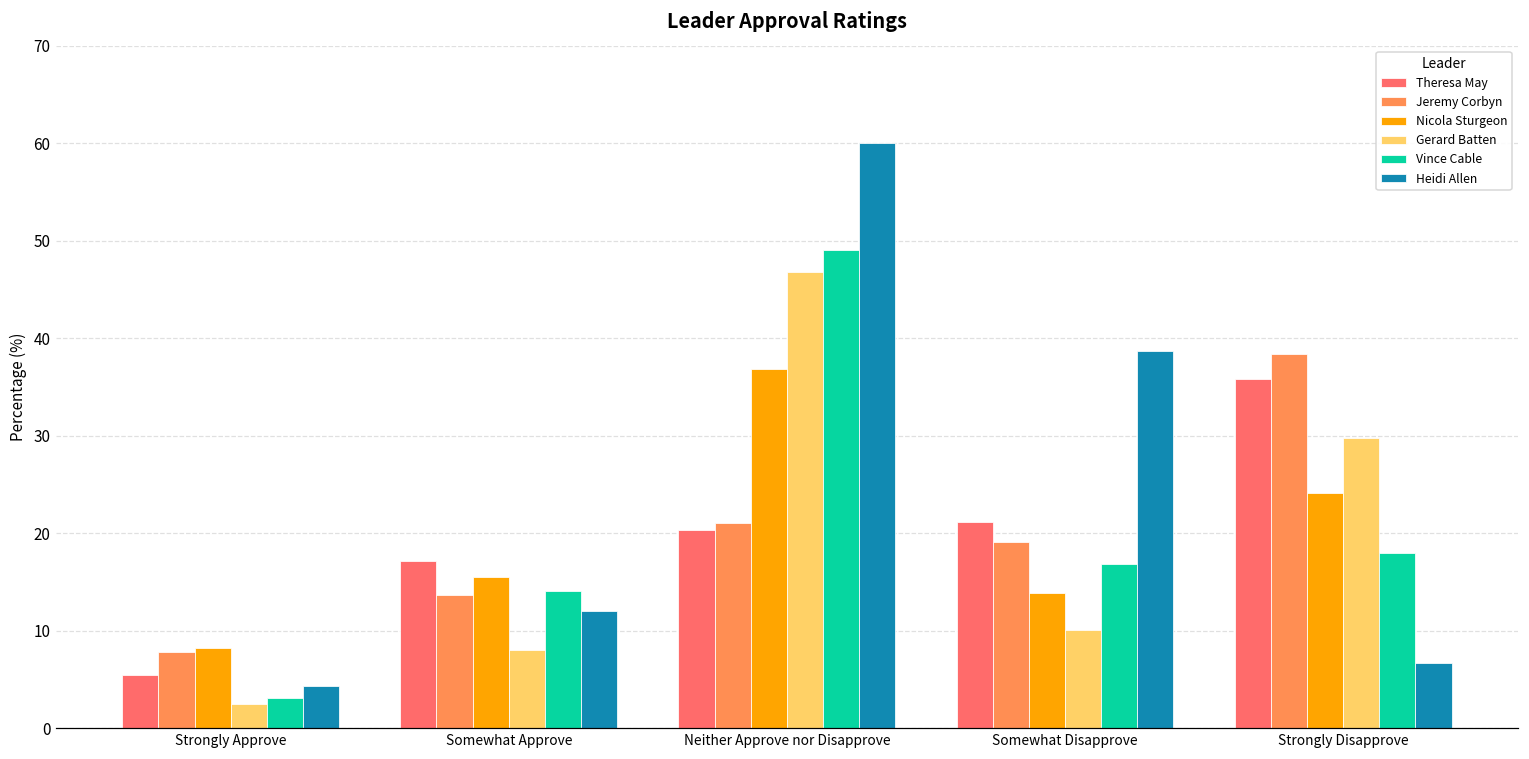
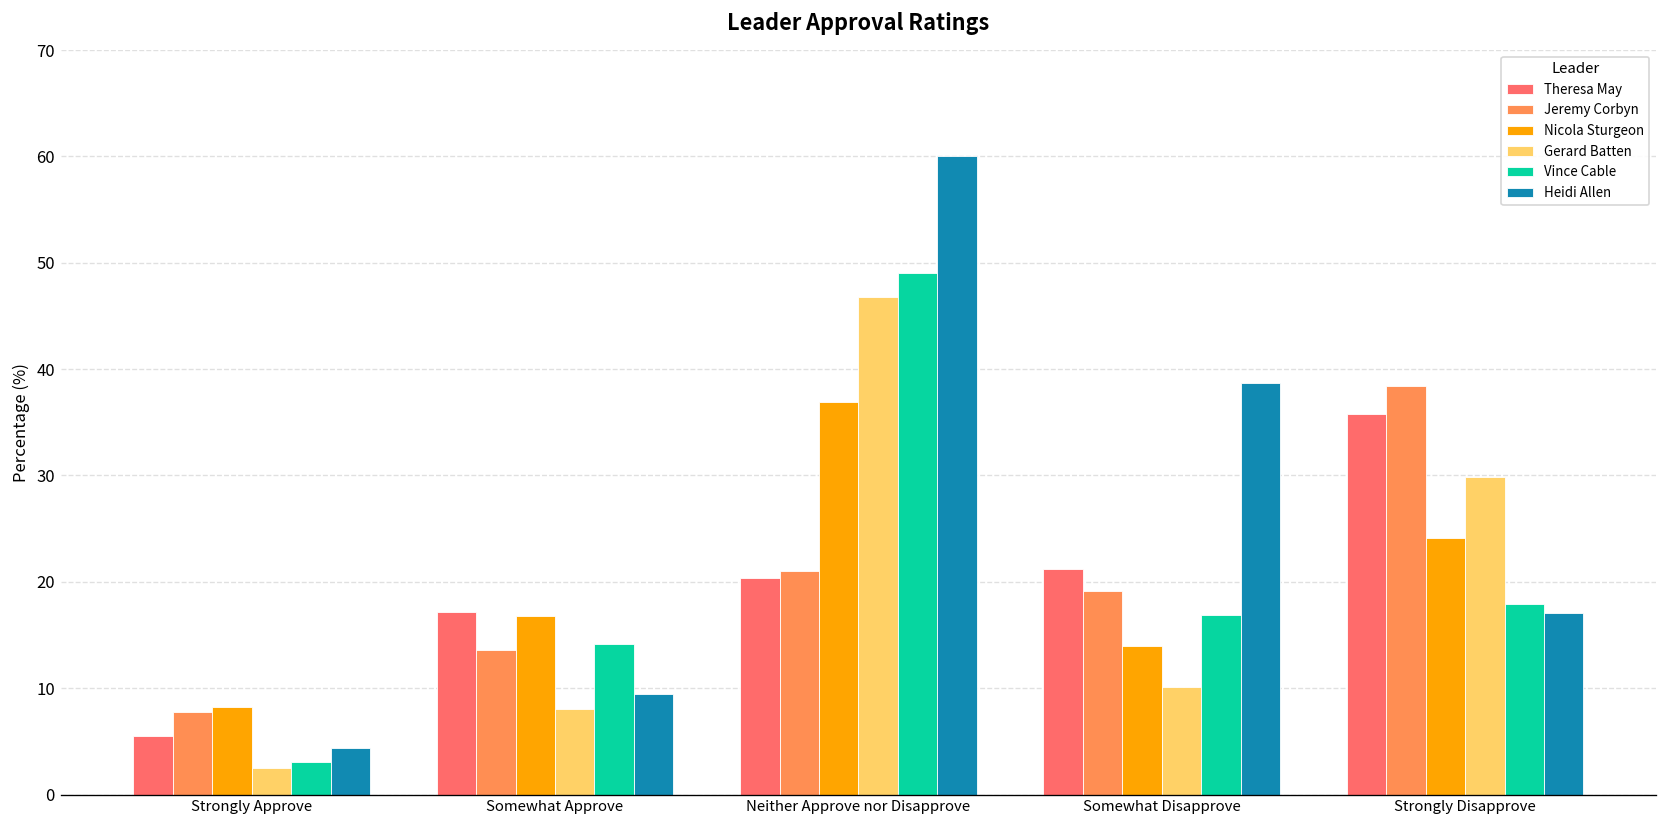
  {
    "Nicola Sturgeon": {
      "Strongly Approve": 8,
-     "Somewhat Approve": 16,
+     "Somewhat Approve": 17,
      "Neither Approve nor Disapprove": 37,
      "Somewhat Disapprove": 14,
      "Strongly Disapprove": 24
    },
    "Gerard Batten": {
      "Strongly Approve": 2,
      "Somewhat Approve": 8,
      "Neither Approve nor Disapprove": 47,
      "Somewhat Disapprove": 10,
      "Strongly Disapprove": 30
    },
    "Vince Cable": {
      "Strongly Approve": 3,
      "Somewhat Approve": 14,
      "Neither Approve nor Disapprove": 49,
      "Somewhat Disapprove": 17,
      "Strongly Disapprove": 18
    },
    "Heidi Allen": {
      "Strongly Approve": 4,
-     "Somewhat Approve": 12,
+     "Somewhat Approve": 9,
      "Neither Approve nor Disapprove": 60,
      "Somewhat Disapprove": 39,
-     "Strongly Disapprove": 7
+     "Strongly Disapprove": 17
    }
  }
